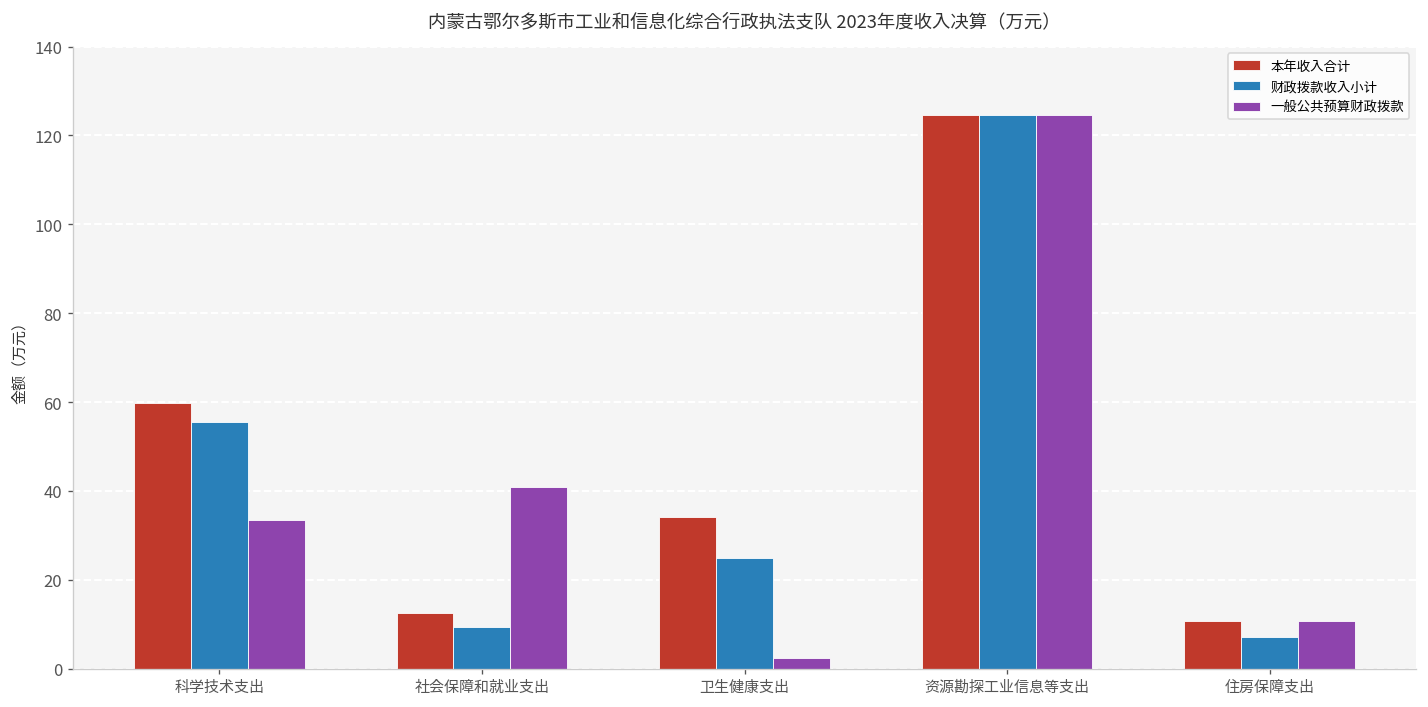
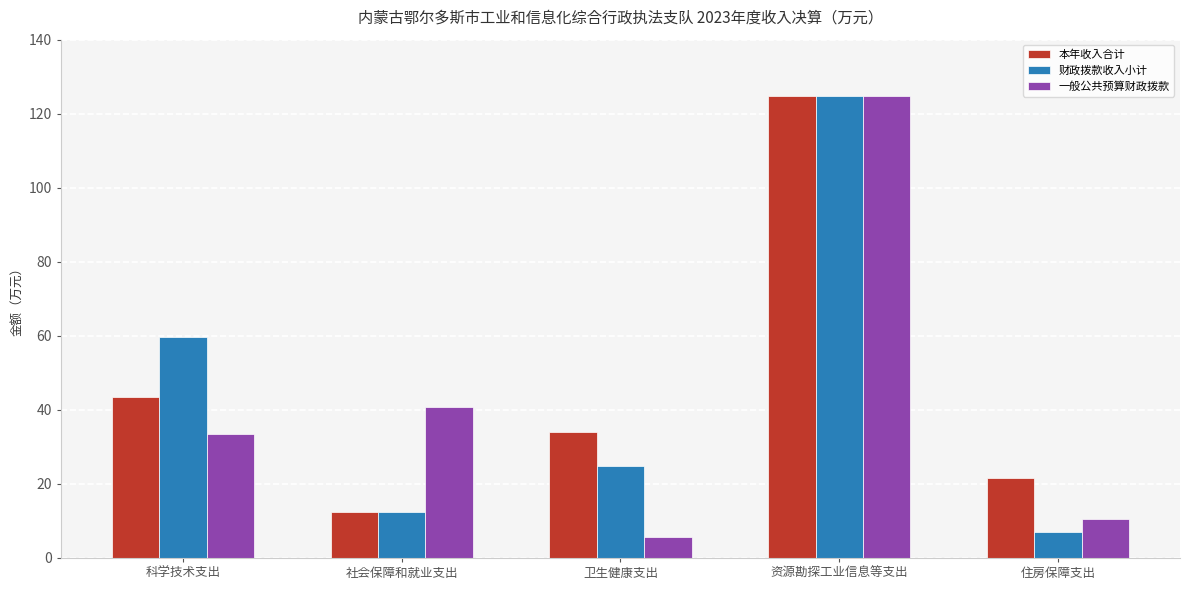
  {
    "本年收入合计": {
-     "科学技术支出": 60,
+     "科学技术支出": 44,
      "社会保障和就业支出": 12,
      "卫生健康支出": 34,
      "资源勘探工业信息等支出": 125,
-     "住房保障支出": 11
+     "住房保障支出": 22
    },
    "财政拨款收入小计": {
-     "科学技术支出": 56,
-     "社会保障和就业支出": 9,
+     "科学技术支出": 60,
+     "社会保障和就业支出": 12,
      "卫生健康支出": 25,
      "资源勘探工业信息等支出": 125,
      "住房保障支出": 7
    },
    "一般公共预算财政拨款": {
      "科学技术支出": 34,
      "社会保障和就业支出": 41,
-     "卫生健康支出": 2,
+     "卫生健康支出": 6,
      "资源勘探工业信息等支出": 125,
      "住房保障支出": 11
    }
  }
